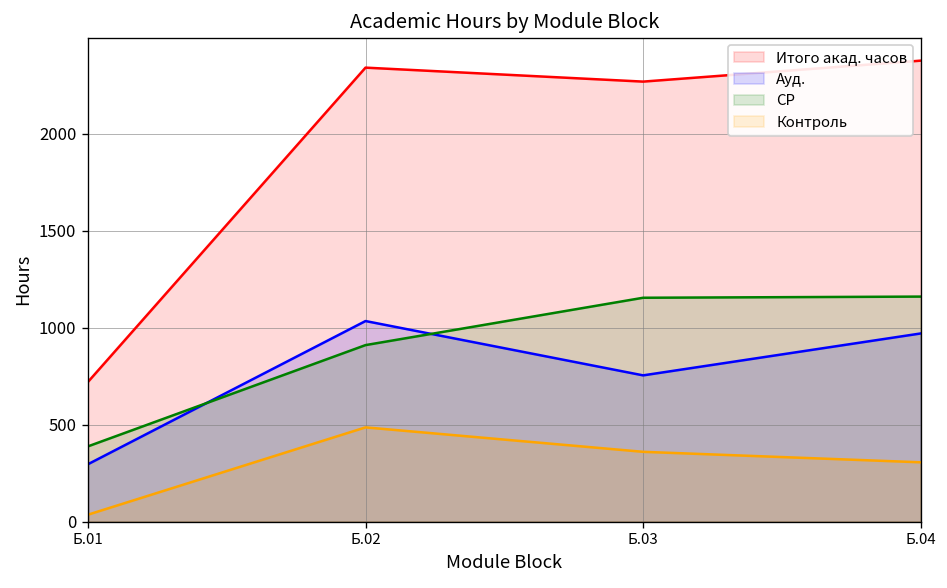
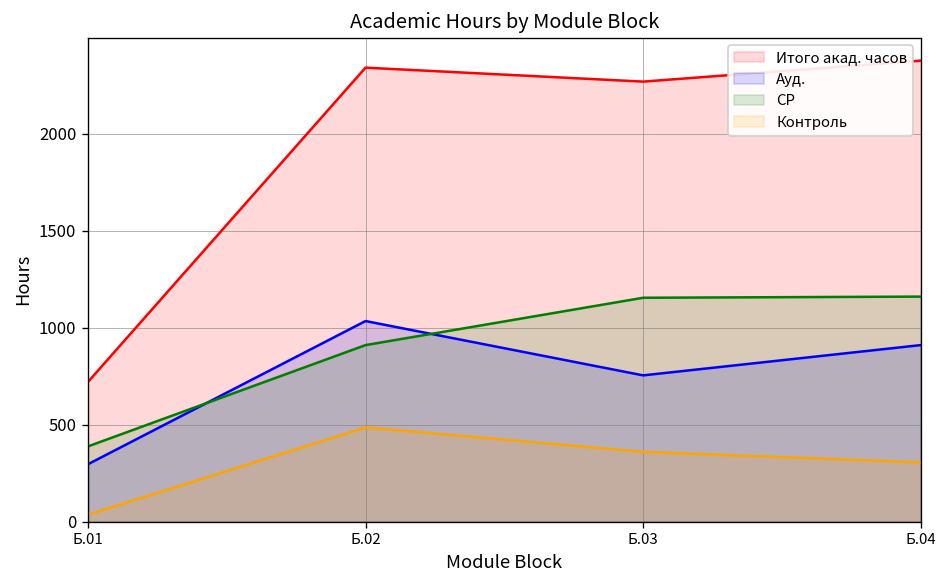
  {
    "Ауд.": {
      "Б.01": 300,
      "Б.02": 1030,
      "Б.03": 750,
-     "Б.04": 970
+     "Б.04": 910
    }
  }
